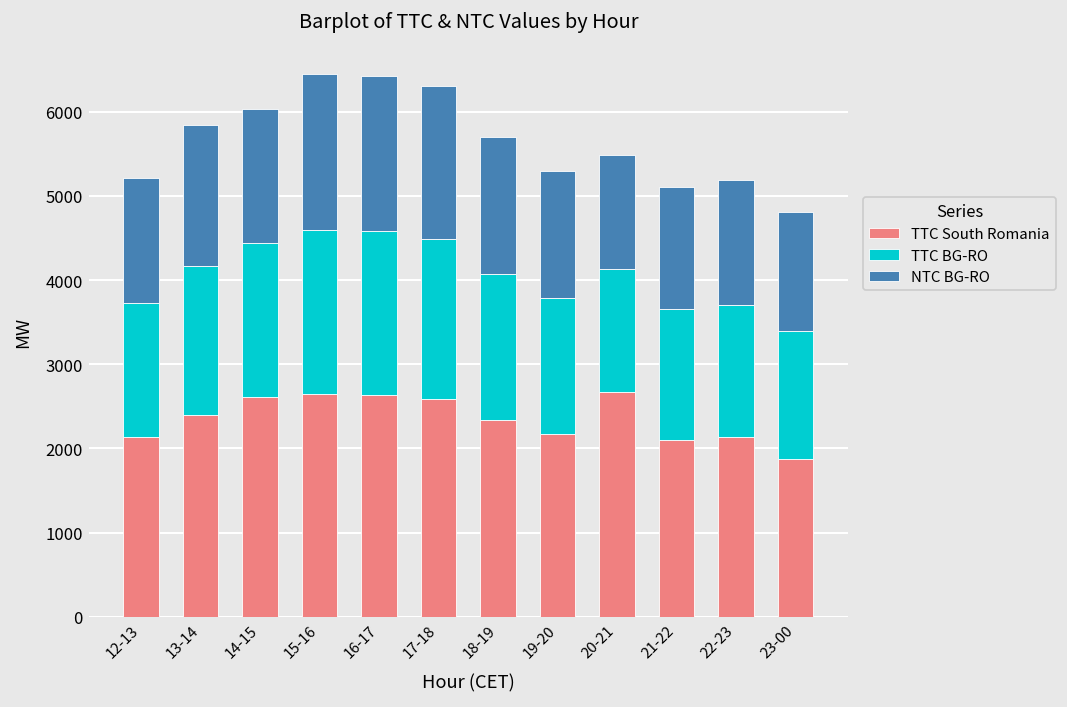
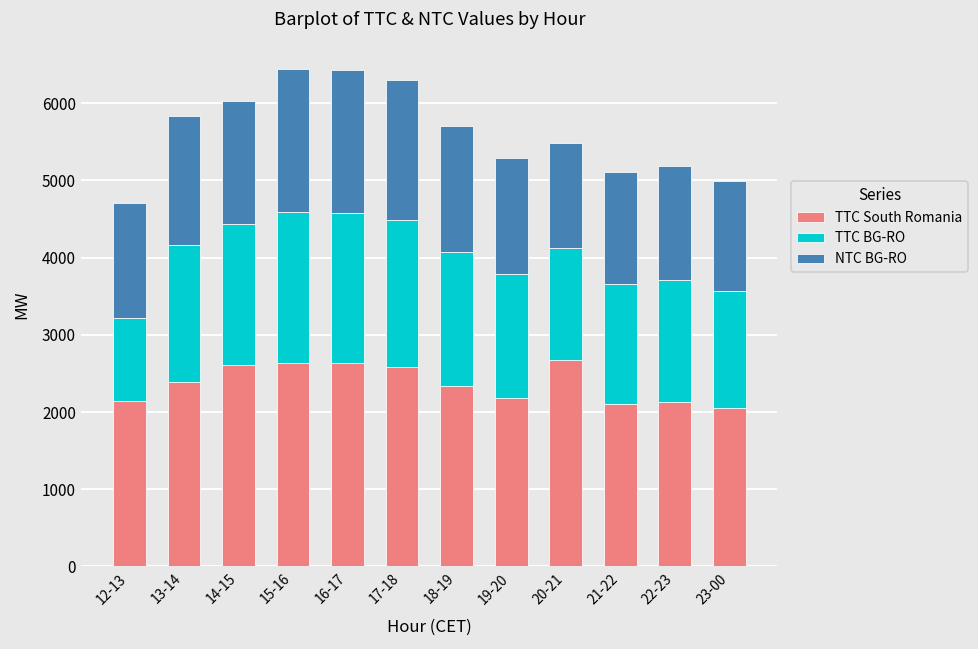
  {
    "TTC South Romania": {
      "12-13": 2100,
      "13-14": 2400,
      "14-15": 2600,
      "15-16": 2600,
      "16-17": 2600,
      "17-18": 2600,
      "18-19": 2300,
      "19-20": 2200,
      "20-21": 2700,
      "21-22": 2100,
      "22-23": 2100,
-     "23-00": 1900
+     "23-00": 2100
    },
    "TTC BG-RO": {
-     "12-13": 1600,
+     "12-13": 1100,
      "13-14": 1800,
      "14-15": 1800,
      "15-16": 2000,
      "16-17": 1900,
      "17-18": 1900,
      "18-19": 1700,
      "19-20": 1600,
      "20-21": 1500,
      "21-22": 1600,
      "22-23": 1600,
      "23-00": 1500
    },
    "NTC BG-RO": {
      "12-13": 1500,
      "13-14": 1700,
      "14-15": 1600,
      "15-16": 1900,
      "16-17": 1800,
      "17-18": 1800,
      "18-19": 1600,
      "19-20": 1500,
      "20-21": 1400,
      "21-22": 1500,
      "22-23": 1500,
      "23-00": 1400
    }
  }
